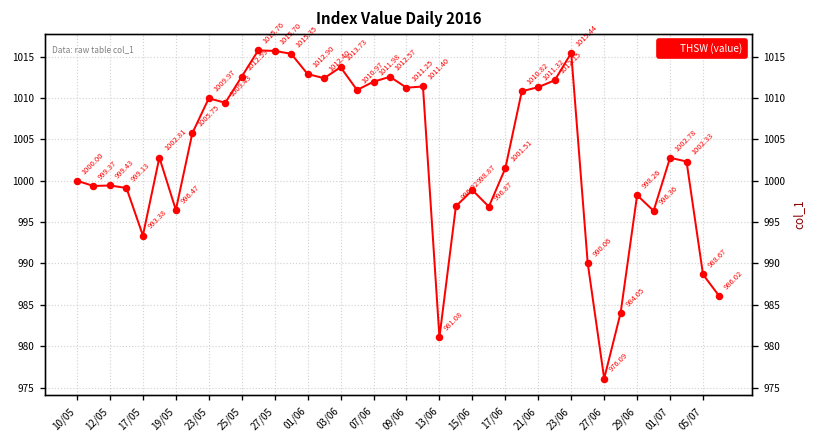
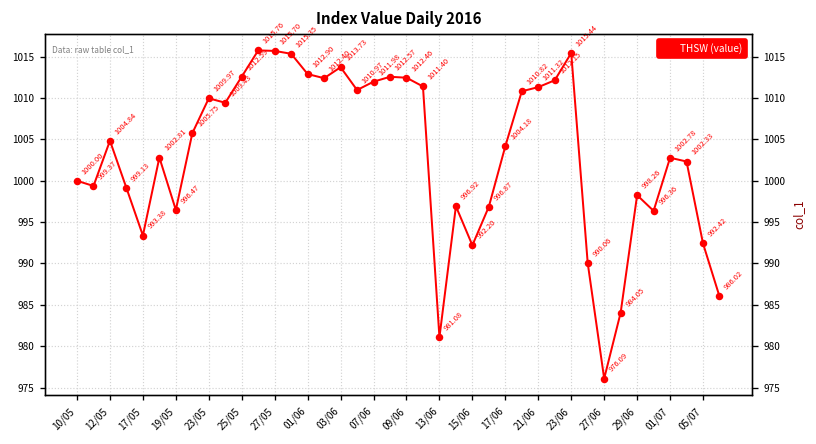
  {
-   "12/05": 999.43,
+   "12/05": 1004.84,
    "17/05": 993.38,
    "19/05": 996.47,
-   "09/06": 1011.25,
+   "09/06": 1012.46,
    "13/06": 981.08,
-   "15/06": 998.87,
-   "17/06": 1001.51,
+   "15/06": 992.20,
+   "17/06": 1004.18,
    "23/06": 1015.44,
    "27/06": 976.09,
    "29/06": 998.26,
-   "05/07": 988.67
+   "05/07": 992.42
  }
